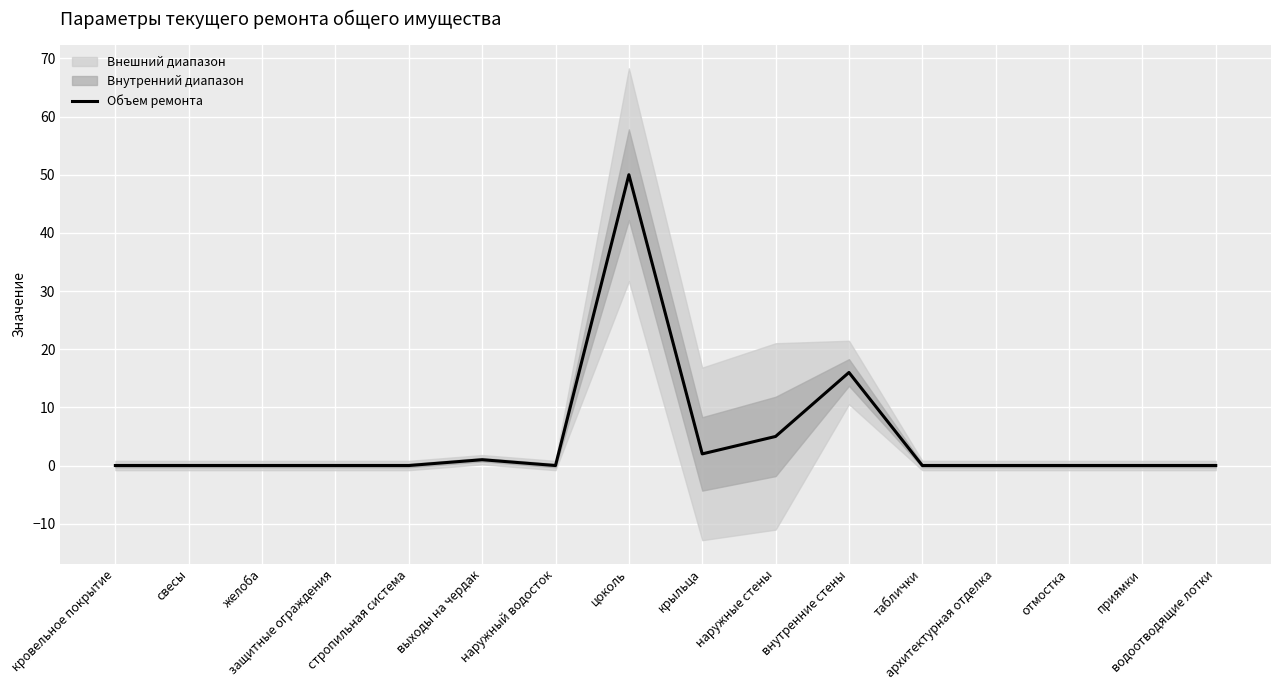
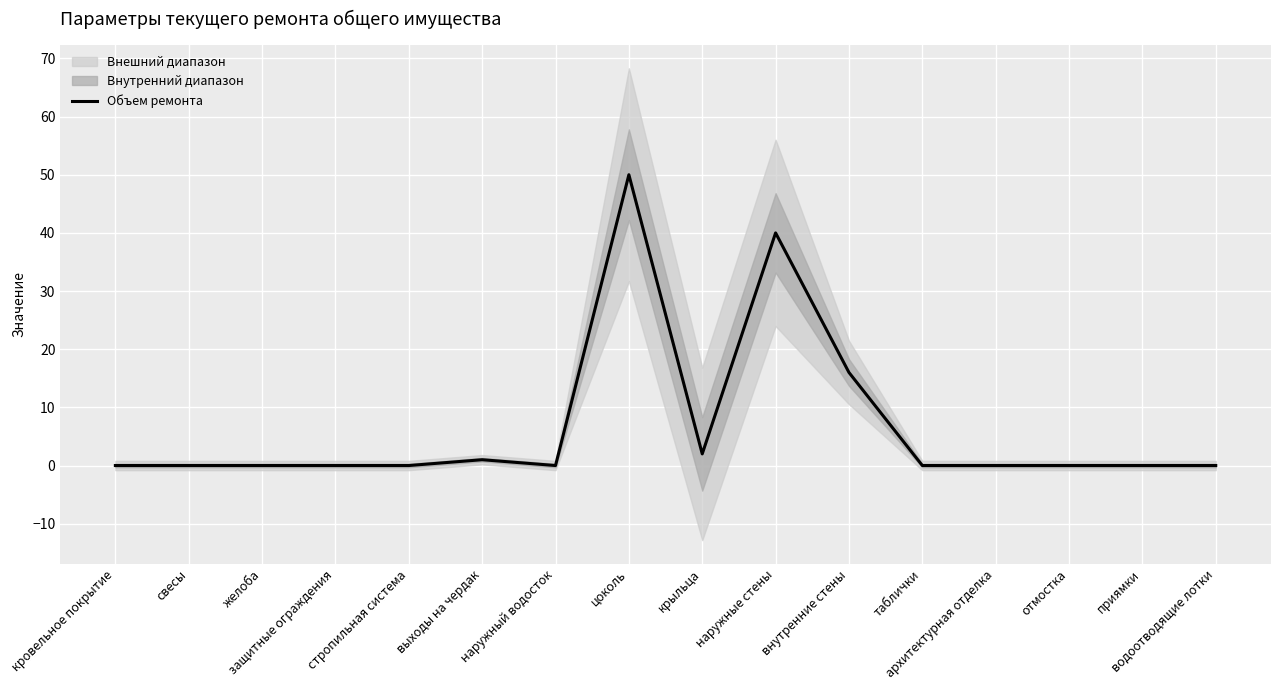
  {
    "Объем ремонта": {
      "цоколь": 50,
      "крыльца": 2,
-     "наружные стены": 5,
+     "наружные стены": 40,
      "внутренние стены": 16
    }
  }
